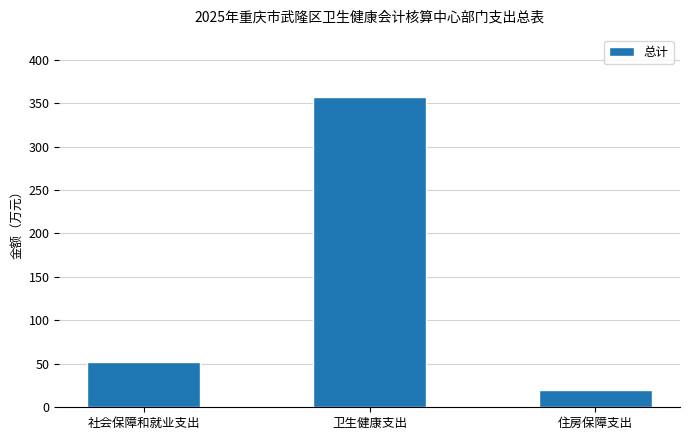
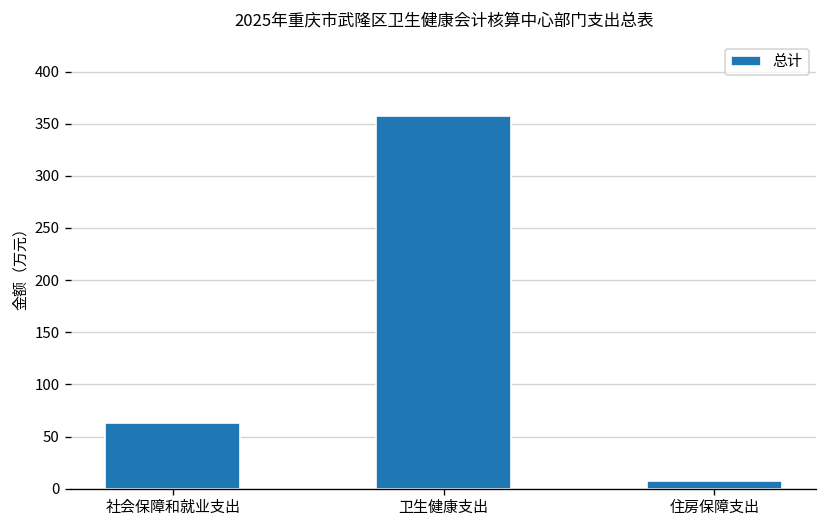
  {
-   "社会保障和就业支出": 50,
+   "社会保障和就业支出": 60,
    "卫生健康支出": 360,
-   "住房保障支出": 20
+   "住房保障支出": 10
  }
